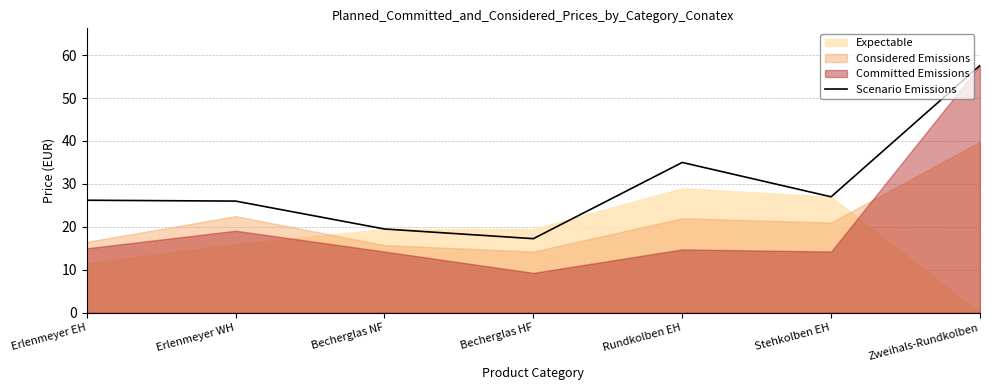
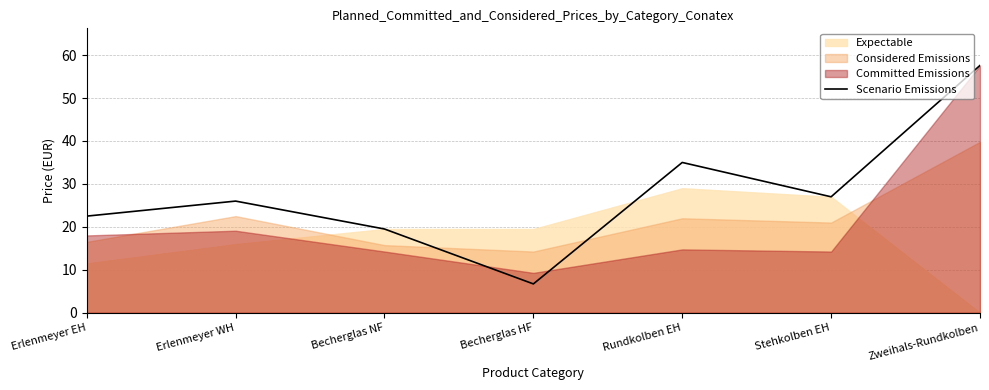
  {
    "Scenario Emissions": {
-     "Erlenmeyer EH": 26,
+     "Erlenmeyer EH": 23,
      "Erlenmeyer WH": 26,
-     "Becherglas HF": 17,
+     "Becherglas HF": 7,
      "Rundkolben EH": 35
    },
    "Committed Emissions": {
-     "Erlenmeyer EH": 15,
+     "Erlenmeyer EH": 18,
      "Erlenmeyer WH": 19,
      "Becherglas NF": 14,
      "Becherglas HF": 9,
      "Rundkolben EH": 15,
      "Stehkolben EH": 14
    }
  }
